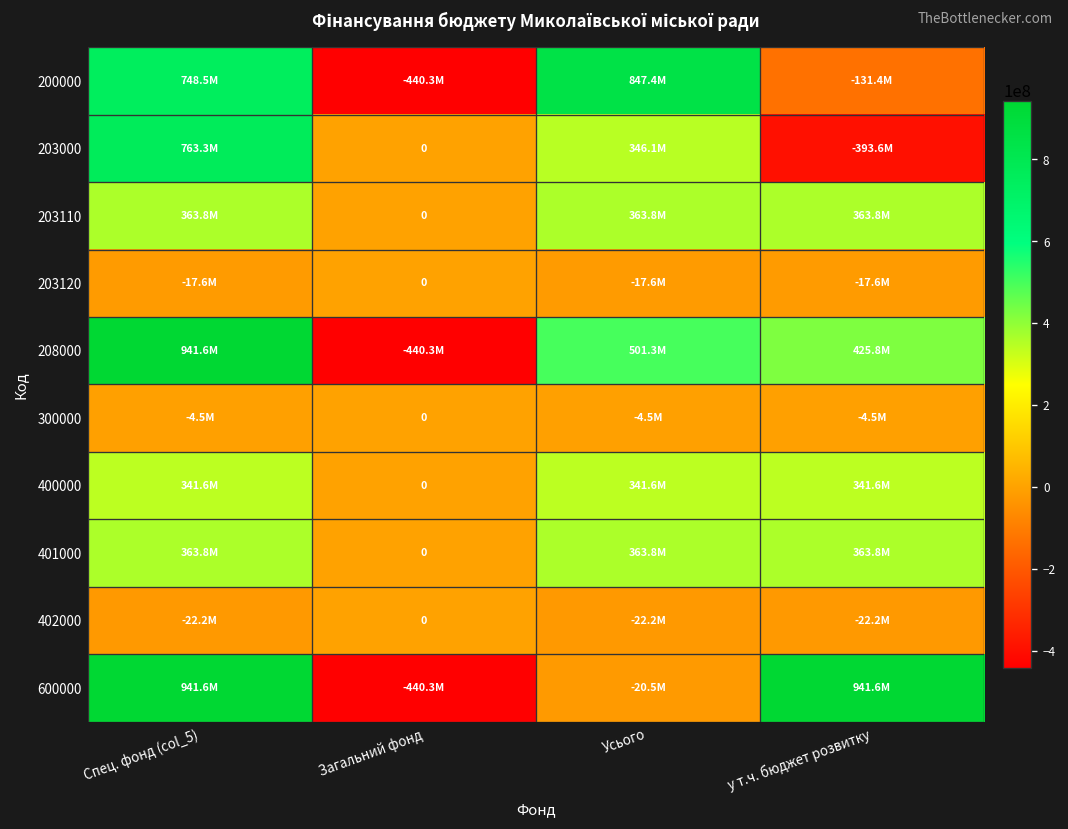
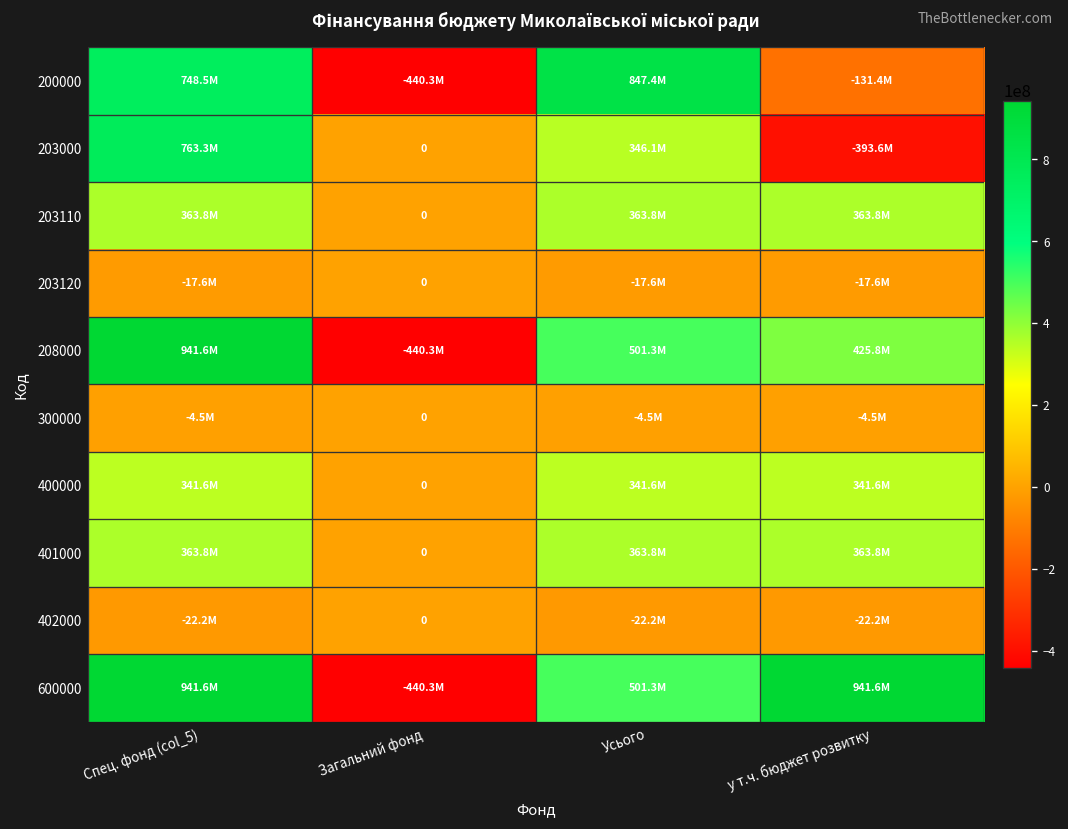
  {
    "200000": {
      "Спец. фонд (col_5)": "748.5M",
      "Загальний фонд": "-440.3M",
      "Усього": "847.4M",
      "у т.ч. бюджет розвитку": "-131.4M"
    },
    "203000": {
      "Спец. фонд (col_5)": "763.3M",
      "Загальний фонд": "0",
      "Усього": "346.1M",
      "у т.ч. бюджет розвитку": "-393.6M"
    },
    "203110": {
      "Спец. фонд (col_5)": "363.8M",
      "Загальний фонд": "0",
      "Усього": "363.8M",
      "у т.ч. бюджет розвитку": "363.8M"
    },
    "203120": {
      "Спец. фонд (col_5)": "-17.6M",
      "Загальний фонд": "0",
      "Усього": "-17.6M",
      "у т.ч. бюджет розвитку": "-17.6M"
    },
    "208000": {
      "Спец. фонд (col_5)": "941.6M",
      "Загальний фонд": "-440.3M",
      "Усього": "501.3M",
      "у т.ч. бюджет розвитку": "425.8M"
    },
    "300000": {
      "Спец. фонд (col_5)": "-4.5M",
      "Загальний фонд": "0",
      "Усього": "-4.5M",
      "у т.ч. бюджет розвитку": "-4.5M"
    },
    "400000": {
      "Спец. фонд (col_5)": "341.6M",
      "Загальний фонд": "0",
      "Усього": "341.6M",
      "у т.ч. бюджет розвитку": "341.6M"
    },
    "401000": {
      "Спец. фонд (col_5)": "363.8M",
      "Загальний фонд": "0",
      "Усього": "363.8M",
      "у т.ч. бюджет розвитку": "363.8M"
    },
    "402000": {
      "Спец. фонд (col_5)": "-22.2M",
      "Загальний фонд": "0",
      "Усього": "-22.2M",
      "у т.ч. бюджет розвитку": "-22.2M"
    },
    "600000": {
      "Спец. фонд (col_5)": "941.6M",
      "Загальний фонд": "-440.3M",
-     "Усього": "-20.5M",
+     "Усього": "501.3M",
      "у т.ч. бюджет розвитку": "941.6M"
    }
  }
